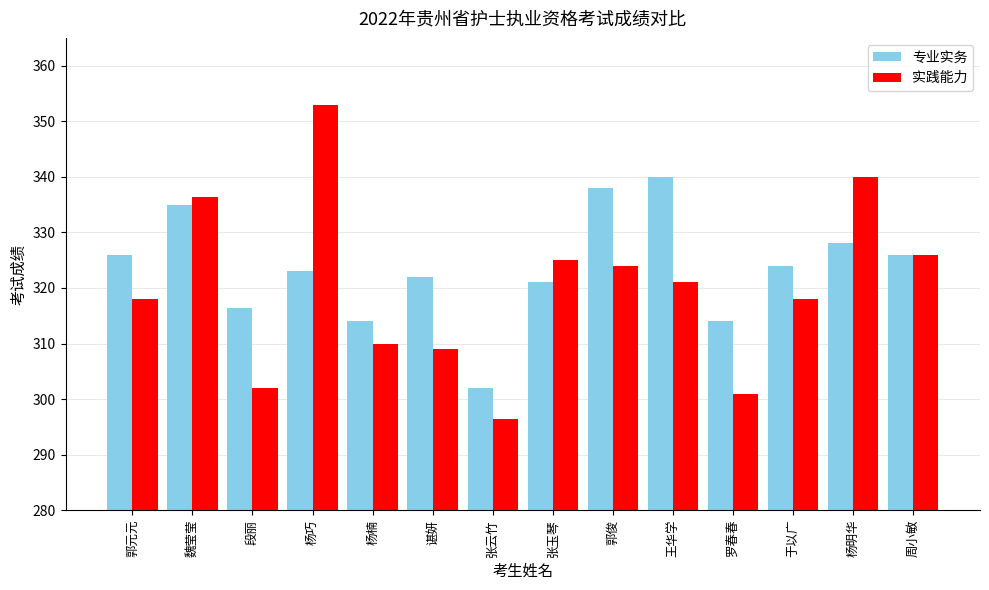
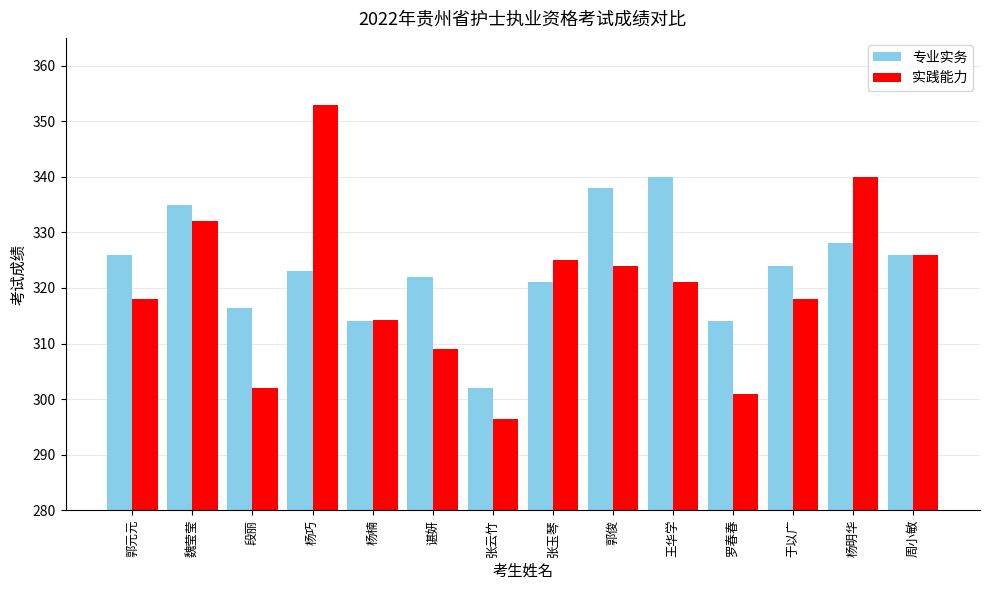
  {
    "专业实务": {
      "郭元元": 326,
      "魏莹莹": 335,
      "段丽": 316,
      "杨巧": 323,
      "杨楠": 314,
      "谌妍": 322,
      "张云竹": 302,
      "张玉琴": 321,
      "郭俊": 338,
      "王华学": 340,
      "罗春春": 314,
      "于以广": 324,
      "杨明华": 328,
      "周小敏": 326
    },
    "实践能力": {
      "郭元元": 318,
-     "魏莹莹": 336,
+     "魏莹莹": 332,
      "段丽": 302,
      "杨巧": 353,
-     "杨楠": 310,
+     "杨楠": 314,
      "谌妍": 309,
      "张云竹": 297,
      "张玉琴": 325,
      "郭俊": 324,
      "王华学": 321,
      "罗春春": 301,
      "于以广": 318,
      "杨明华": 340,
      "周小敏": 326
    }
  }
